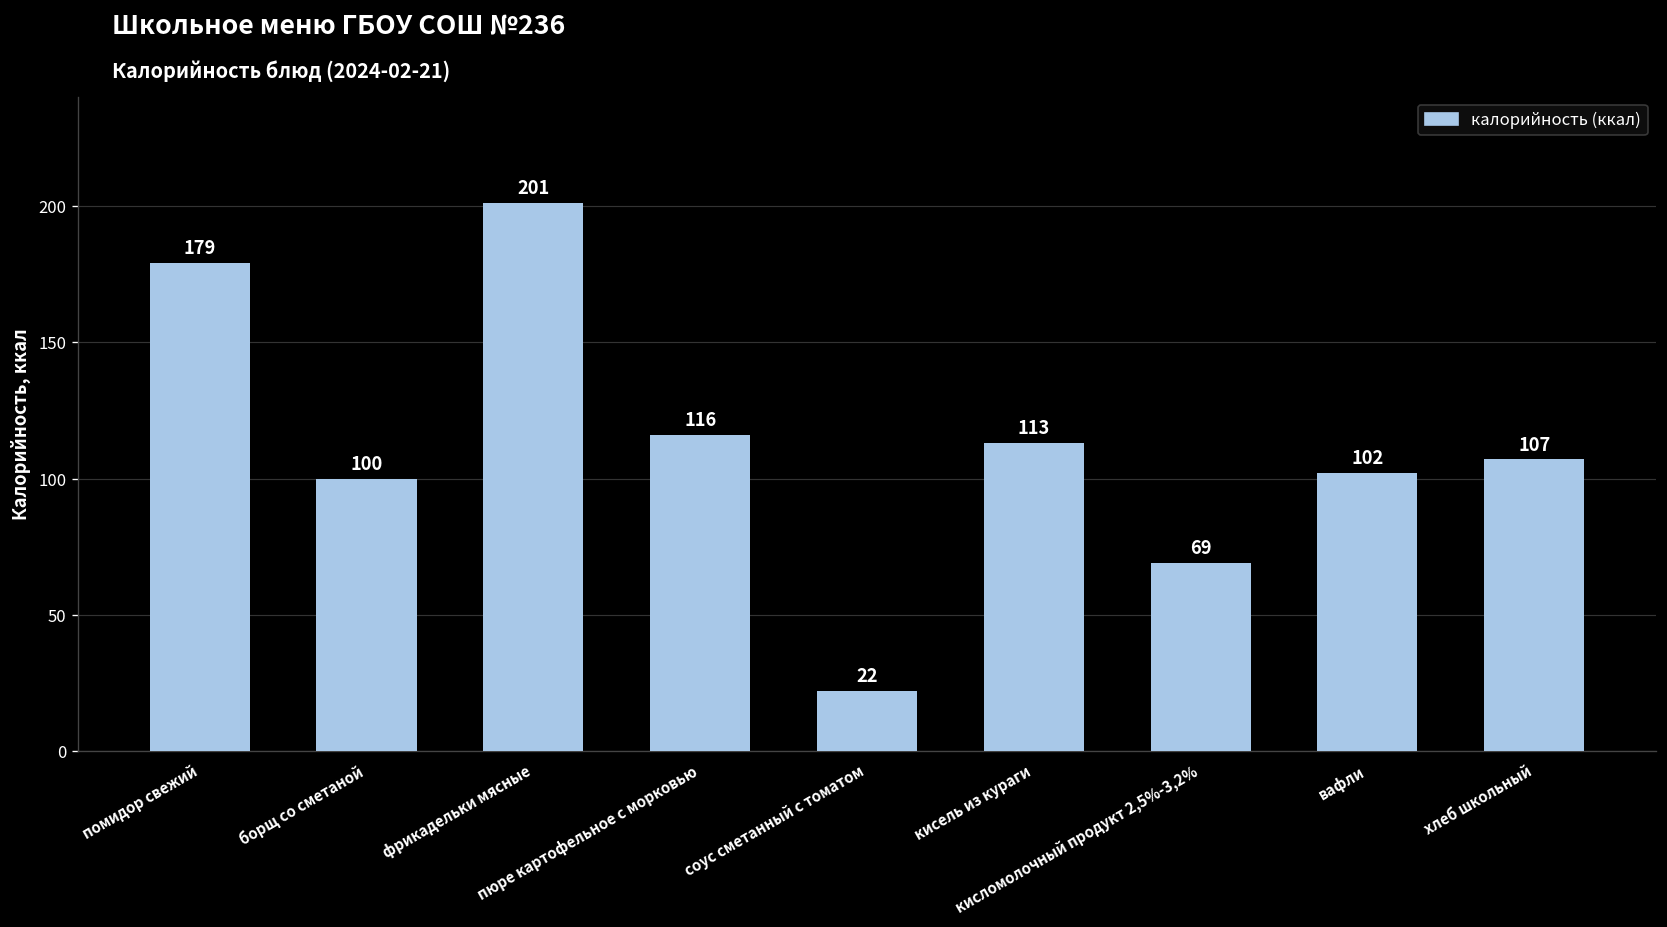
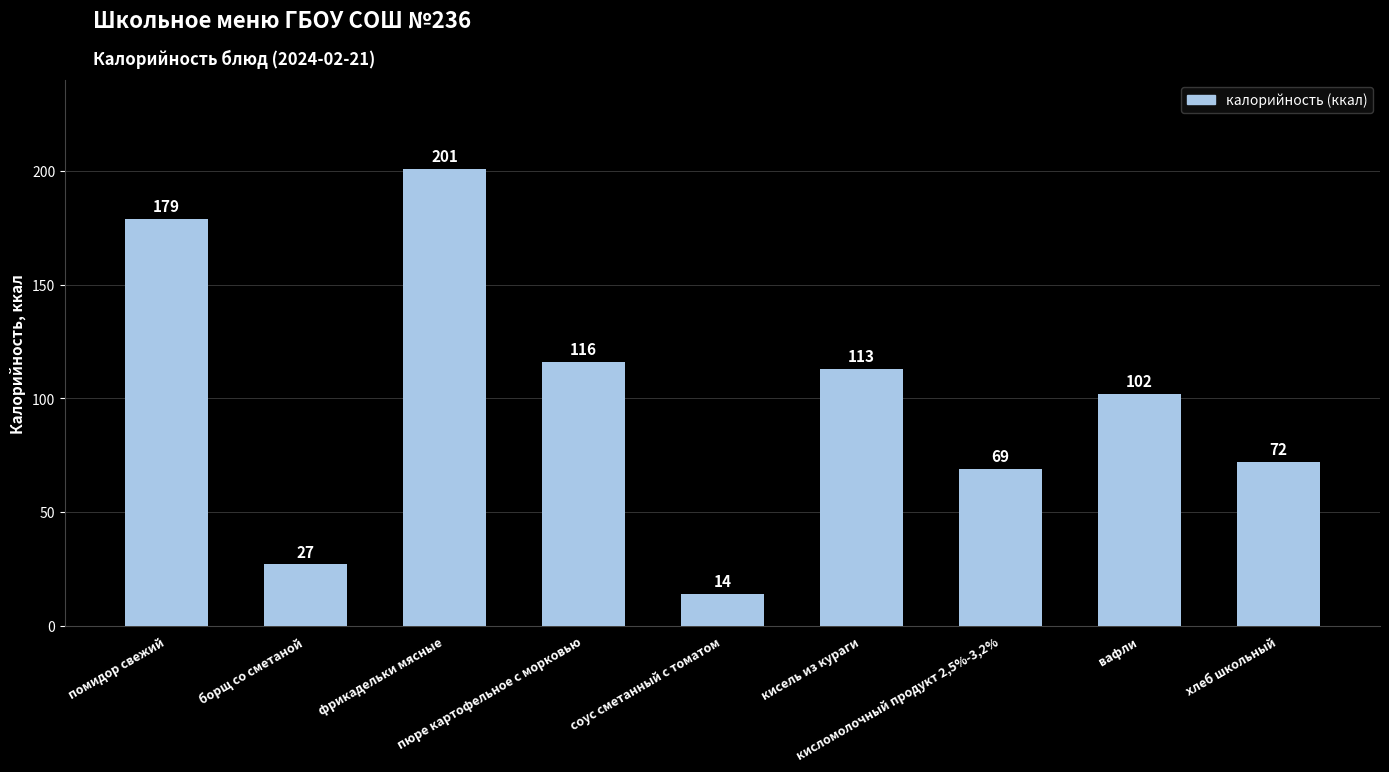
  {
    "помидор свежий": 179,
-   "борщ со сметаной": 100,
+   "борщ со сметаной": 27,
    "фрикадельки мясные": 201,
    "пюре картофельное с морковью": 116,
-   "соус сметанный с томатом": 22,
+   "соус сметанный с томатом": 14,
    "кисель из кураги": 113,
    "кисломолочный продукт 2,5%-3,2%": 69,
    "вафли": 102,
-   "хлеб школьный": 107
+   "хлеб школьный": 72
  }
